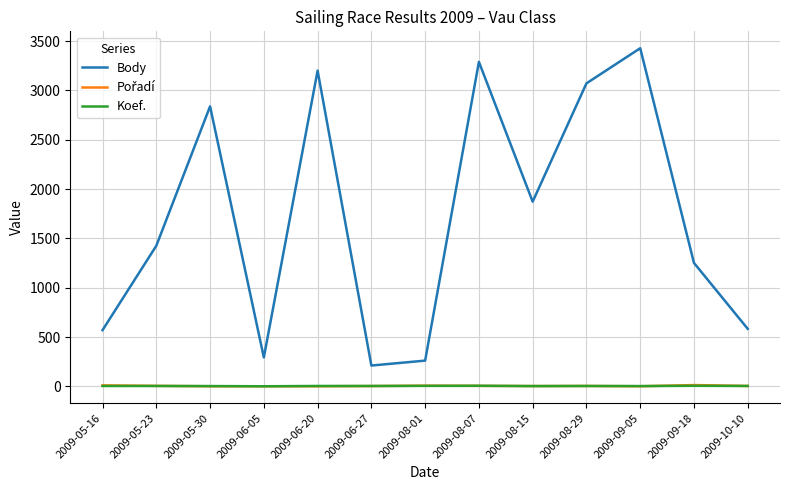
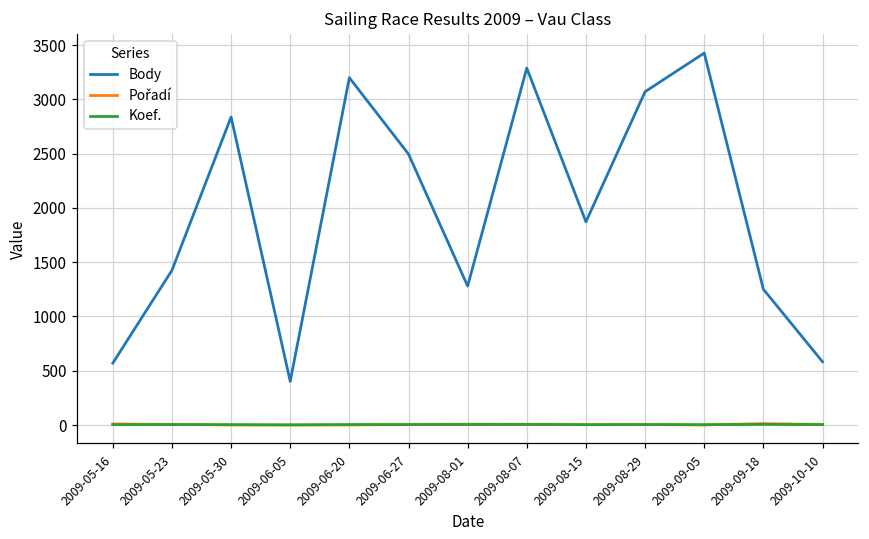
  {
    "Body": {
      "2009-05-16": 600,
      "2009-05-23": 1400,
      "2009-05-30": 2800,
-     "2009-06-05": 300,
+     "2009-06-05": 400,
      "2009-06-20": 3200,
-     "2009-06-27": 200,
-     "2009-08-01": 300,
+     "2009-06-27": 2500,
+     "2009-08-01": 1300,
      "2009-08-07": 3300,
      "2009-08-15": 1900,
      "2009-08-29": 3100,
      "2009-09-05": 3400,
      "2009-09-18": 1300,
      "2009-10-10": 600
    }
  }
